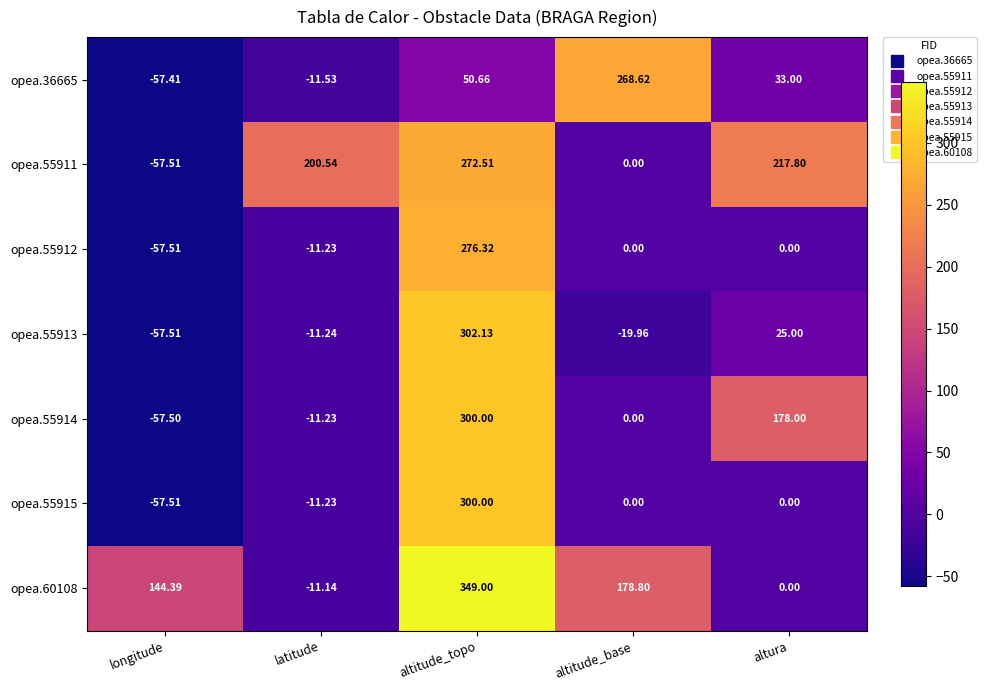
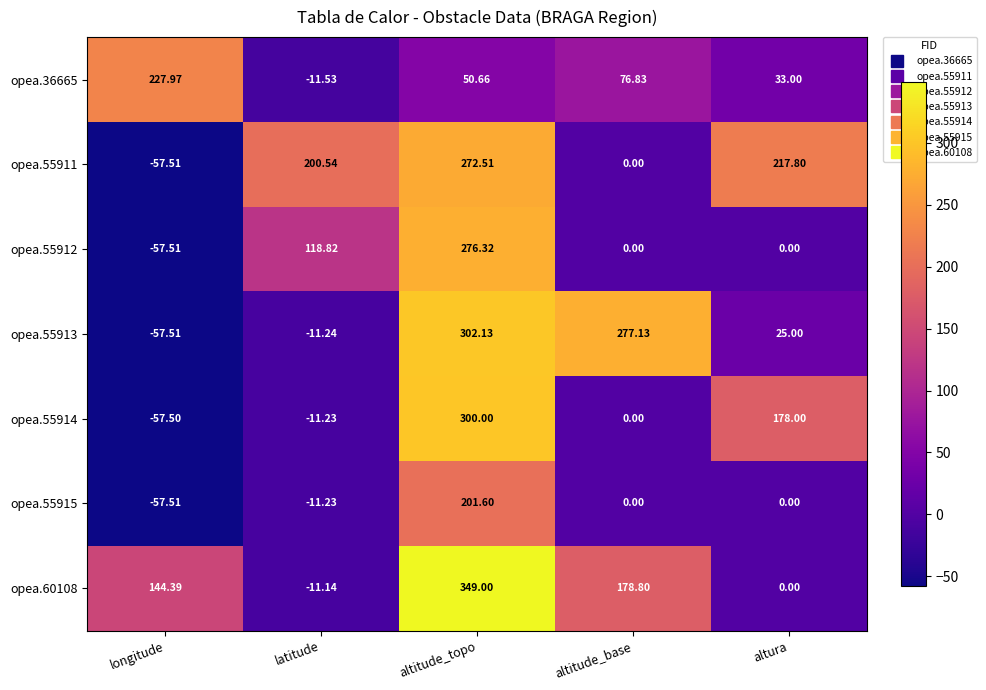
  {
    "opea.36665": {
-     "longitude": -57.41,
+     "longitude": 227.97,
      "latitude": -11.53,
      "altitude_topo": 50.66,
-     "altitude_base": 268.62,
+     "altitude_base": 76.83,
      "altura": 33.00
    },
    "opea.55911": {
      "longitude": -57.51,
      "latitude": 200.54,
      "altitude_topo": 272.51,
      "altitude_base": 0.00,
      "altura": 217.80
    },
    "opea.55912": {
      "longitude": -57.51,
-     "latitude": -11.23,
+     "latitude": 118.82,
      "altitude_topo": 276.32,
      "altitude_base": 0.00,
      "altura": 0.00
    },
    "opea.55913": {
      "longitude": -57.51,
      "latitude": -11.24,
      "altitude_topo": 302.13,
-     "altitude_base": -19.96,
+     "altitude_base": 277.13,
      "altura": 25.00
    },
    "opea.55914": {
      "longitude": -57.50,
      "latitude": -11.23,
      "altitude_topo": 300.00,
      "altitude_base": 0.00,
      "altura": 178.00
    },
    "opea.55915": {
      "longitude": -57.51,
      "latitude": -11.23,
-     "altitude_topo": 300.00,
+     "altitude_topo": 201.60,
      "altitude_base": 0.00,
      "altura": 0.00
    },
    "opea.60108": {
      "longitude": 144.39,
      "latitude": -11.14,
      "altitude_topo": 349.00,
      "altitude_base": 178.80,
      "altura": 0.00
    }
  }
